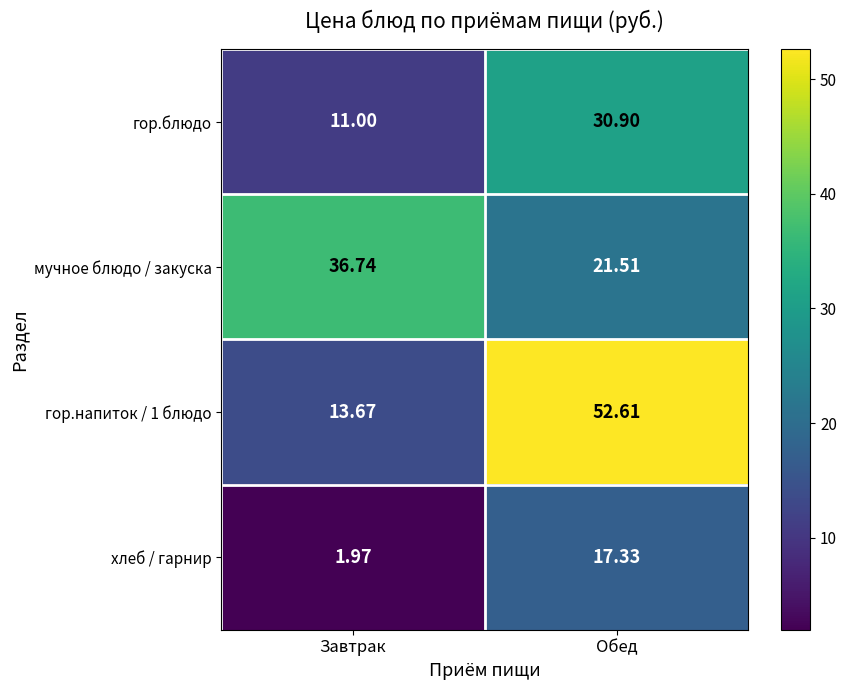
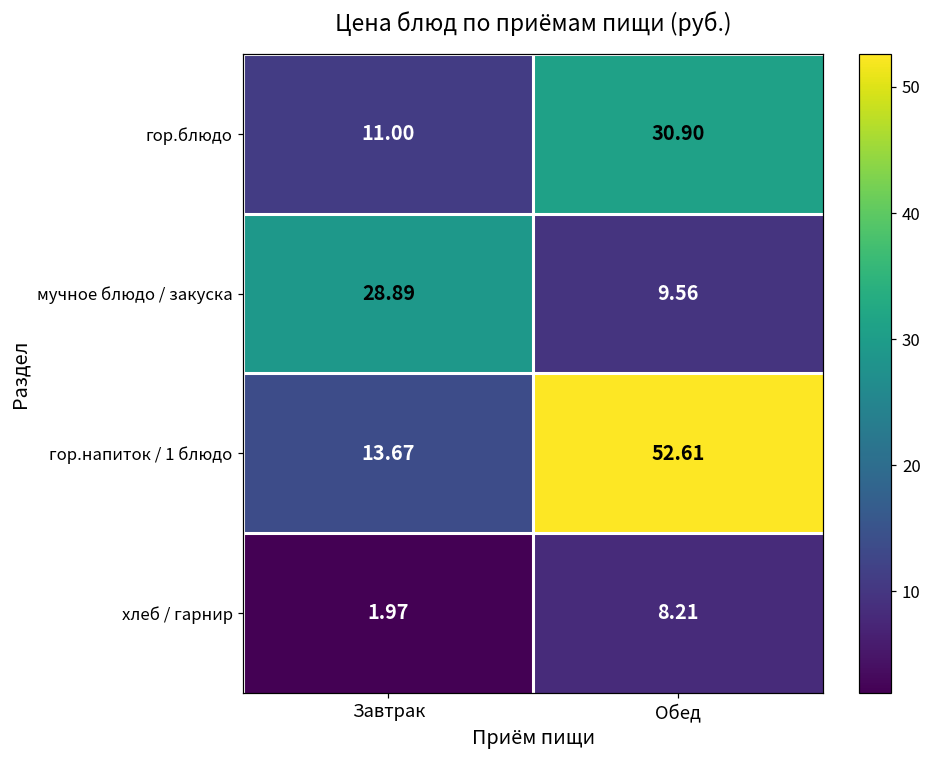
  {
    "гор.блюдо": {
      "Завтрак": 11.00,
      "Обед": 30.90
    },
    "мучное блюдо / закуска": {
-     "Завтрак": 36.74,
-     "Обед": 21.51
+     "Завтрак": 28.89,
+     "Обед": 9.56
    },
    "гор.напиток / 1 блюдо": {
      "Завтрак": 13.67,
      "Обед": 52.61
    },
    "хлеб / гарнир": {
      "Завтрак": 1.97,
-     "Обед": 17.33
+     "Обед": 8.21
    }
  }
